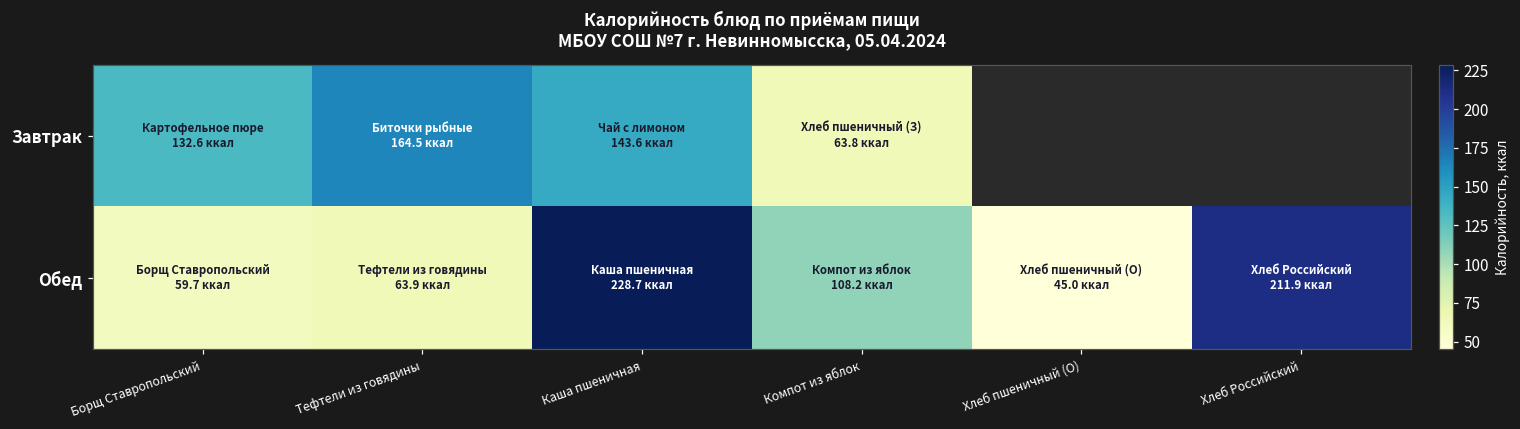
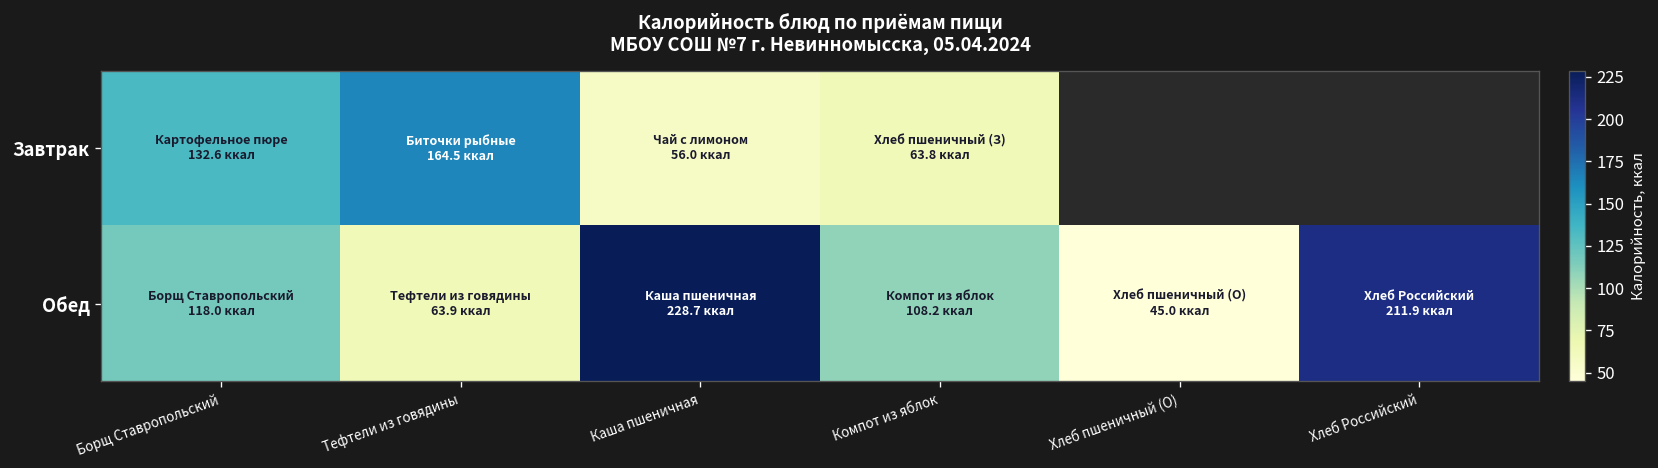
  {
    "Завтрак": {
      "Борщ Ставропольский": 132.6,
      "Тефтели из говядины": 164.5,
-     "Каша пшеничная": 143.6,
+     "Каша пшеничная": 56.0,
      "Компот из яблок": 63.8
    },
    "Обед": {
-     "Борщ Ставропольский": 59.7,
+     "Борщ Ставропольский": 118.0,
      "Тефтели из говядины": 63.9,
      "Каша пшеничная": 228.7,
      "Компот из яблок": 108.2,
      "Хлеб пшеничный (О)": 45.0,
      "Хлеб Российский": 211.9
    }
  }
